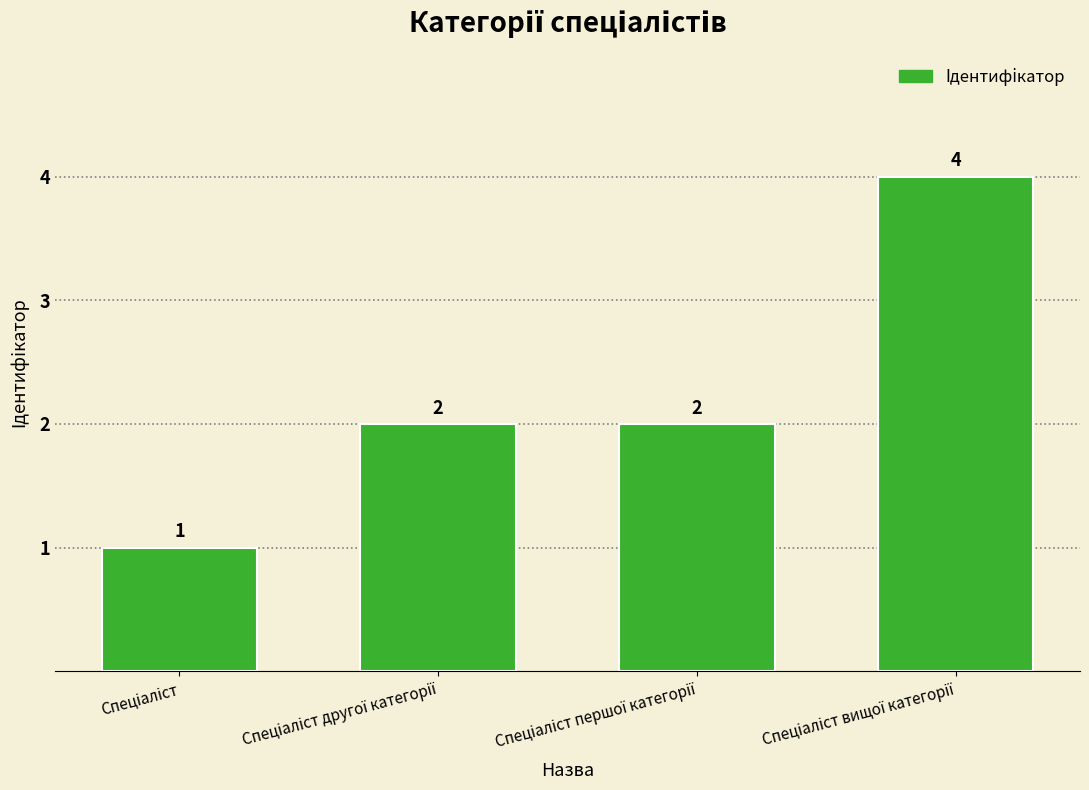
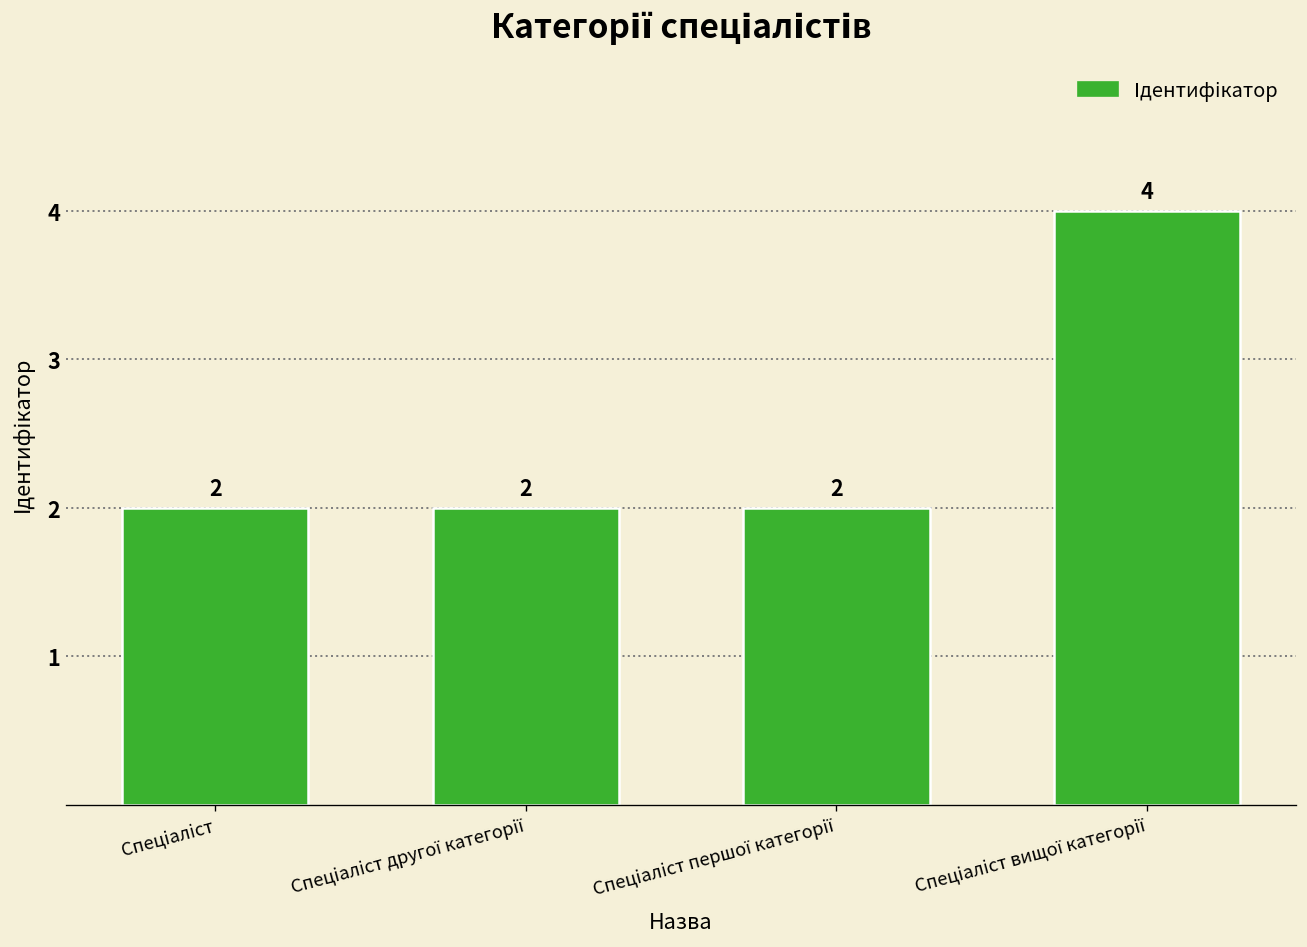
  {
-   "Спеціаліст": 1,
+   "Спеціаліст": 2,
    "Спеціаліст другої категорії": 2,
    "Спеціаліст першої категорії": 2,
    "Спеціаліст вищої категорії": 4
  }
